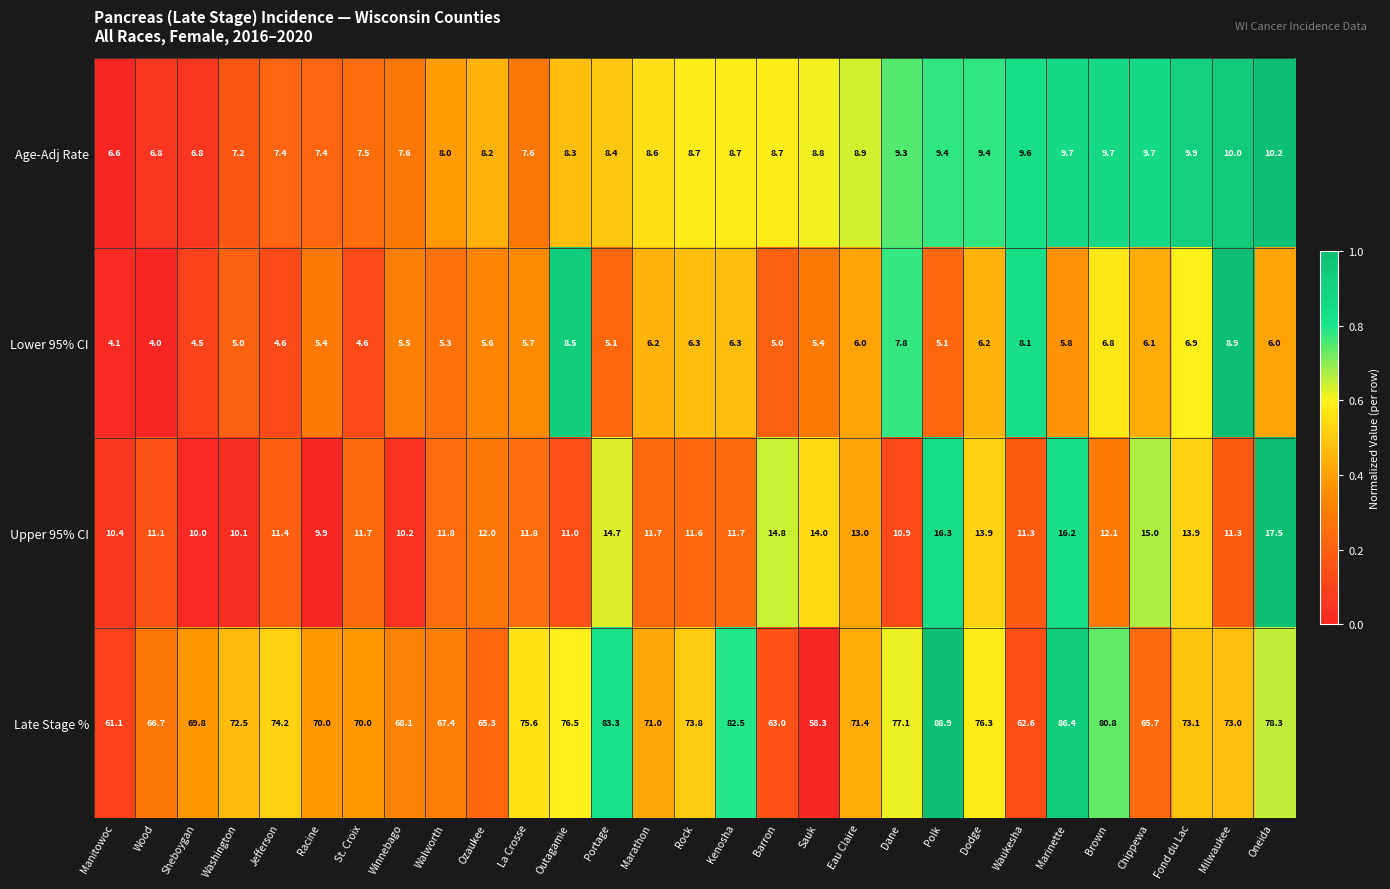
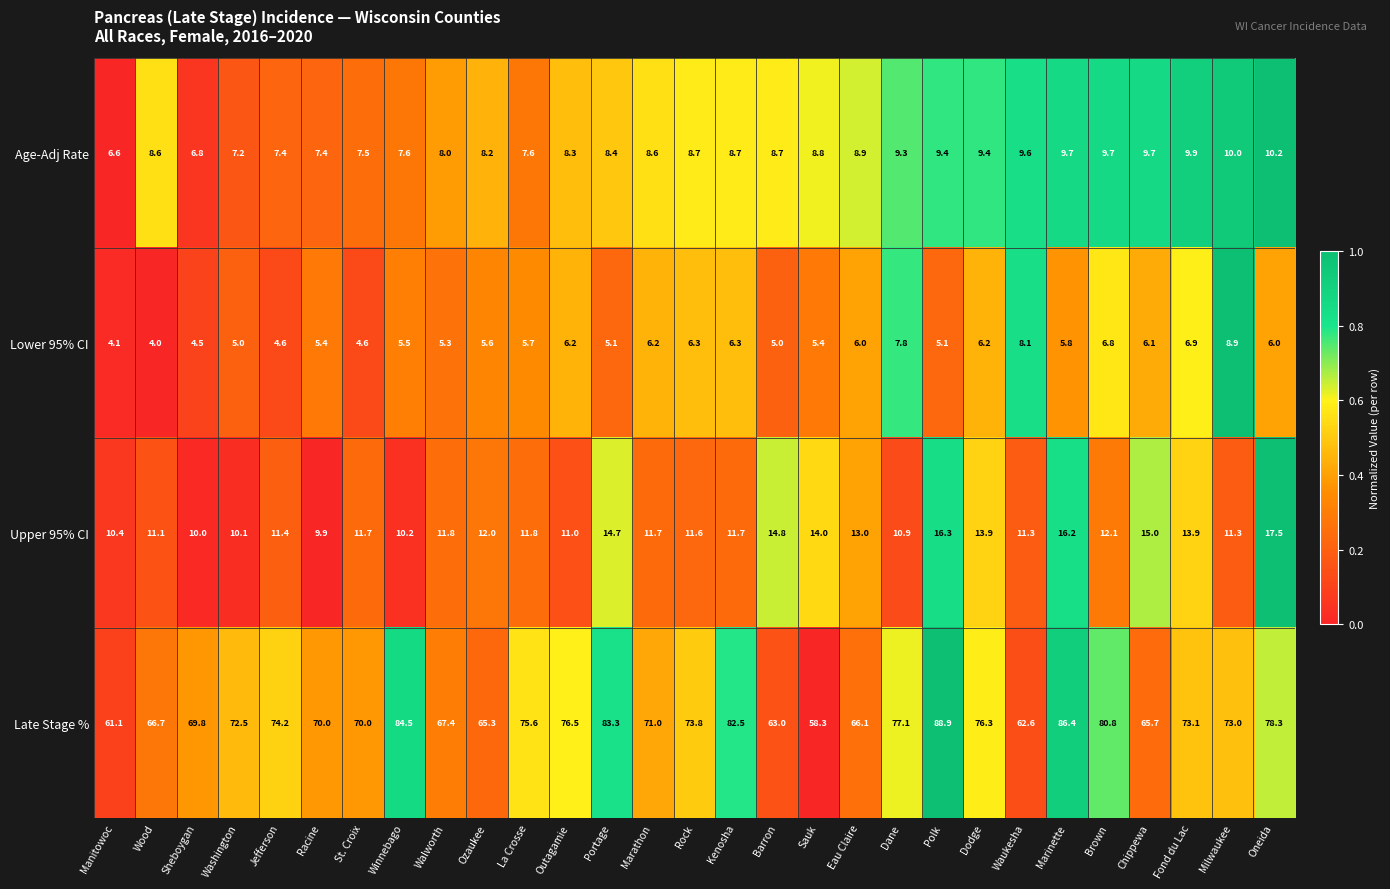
  {
    "Age-Adj Rate": {
      "Manitowoc": 6.6,
-     "Wood": 6.8,
+     "Wood": 8.6,
      "Sheboygan": 6.8,
      "Washington": 7.2,
      "Jefferson": 7.4,
      "Racine": 7.4,
      "St. Croix": 7.5,
      "Winnebago": 7.6,
      "Walworth": 8.0,
      "Ozaukee": 8.2,
      "La Crosse": 7.6,
      "Outagamie": 8.3,
      "Portage": 8.4,
      "Marathon": 8.6,
      "Rock": 8.7,
      "Kenosha": 8.7,
      "Barron": 8.7,
      "Sauk": 8.8,
      "Eau Claire": 8.9,
      "Dane": 9.3,
      "Polk": 9.4,
      "Dodge": 9.4,
      "Waukesha": 9.6,
      "Marinette": 9.7,
      "Brown": 9.7,
      "Chippewa": 9.7,
      "Fond du Lac": 9.9,
      "Milwaukee": 10.0,
      "Oneida": 10.2
    },
    "Lower 95% CI": {
      "Manitowoc": 4.1,
      "Wood": 4.0,
      "Sheboygan": 4.5,
      "Washington": 5.0,
      "Jefferson": 4.6,
      "Racine": 5.4,
      "St. Croix": 4.6,
      "Winnebago": 5.5,
      "Walworth": 5.3,
      "Ozaukee": 5.6,
      "La Crosse": 5.7,
-     "Outagamie": 8.5,
+     "Outagamie": 6.2,
      "Portage": 5.1,
      "Marathon": 6.2,
      "Rock": 6.3,
      "Kenosha": 6.3,
      "Barron": 5.0,
      "Sauk": 5.4,
      "Eau Claire": 6.0,
      "Dane": 7.8,
      "Polk": 5.1,
      "Dodge": 6.2,
      "Waukesha": 8.1,
      "Marinette": 5.8,
      "Brown": 6.8,
      "Chippewa": 6.1,
      "Fond du Lac": 6.9,
      "Milwaukee": 8.9,
      "Oneida": 6.0
    },
    "Upper 95% CI": {
      "Manitowoc": 10.4,
      "Wood": 11.1,
      "Sheboygan": 10.0,
      "Washington": 10.1,
      "Jefferson": 11.4,
      "Racine": 9.9,
      "St. Croix": 11.7,
      "Winnebago": 10.2,
      "Walworth": 11.8,
      "Ozaukee": 12.0,
      "La Crosse": 11.8,
      "Outagamie": 11.0,
      "Portage": 14.7,
      "Marathon": 11.7,
      "Rock": 11.6,
      "Kenosha": 11.7,
      "Barron": 14.8,
      "Sauk": 14.0,
      "Eau Claire": 13.0,
      "Dane": 10.9,
      "Polk": 16.3,
      "Dodge": 13.9,
      "Waukesha": 11.3,
      "Marinette": 16.2,
      "Brown": 12.1,
      "Chippewa": 15.0,
      "Fond du Lac": 13.9,
      "Milwaukee": 11.3,
      "Oneida": 17.5
    },
    "Late Stage %": {
      "Manitowoc": 61.1,
      "Wood": 66.7,
      "Sheboygan": 69.8,
      "Washington": 72.5,
      "Jefferson": 74.2,
      "Racine": 70.0,
      "St. Croix": 70.0,
-     "Winnebago": 68.1,
+     "Winnebago": 84.5,
      "Walworth": 67.4,
      "Ozaukee": 65.3,
      "La Crosse": 75.6,
      "Outagamie": 76.5,
      "Portage": 83.3,
      "Marathon": 71.0,
      "Rock": 73.8,
      "Kenosha": 82.5,
      "Barron": 63.0,
      "Sauk": 58.3,
-     "Eau Claire": 71.4,
+     "Eau Claire": 66.1,
      "Dane": 77.1,
      "Polk": 88.9,
      "Dodge": 76.3,
      "Waukesha": 62.6,
      "Marinette": 86.4,
      "Brown": 80.8,
      "Chippewa": 65.7,
      "Fond du Lac": 73.1,
      "Milwaukee": 73.0,
      "Oneida": 78.3
    }
  }
